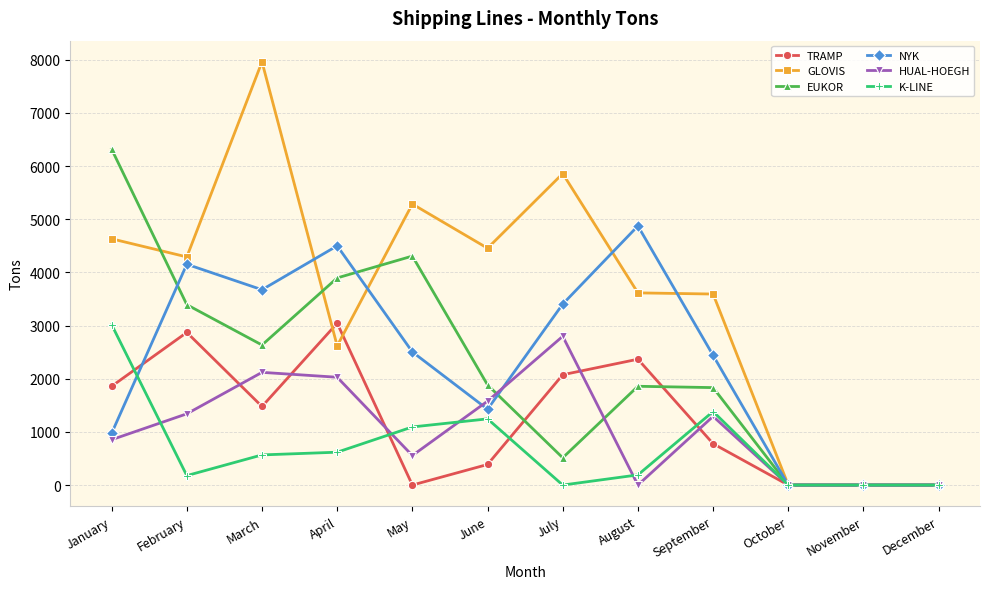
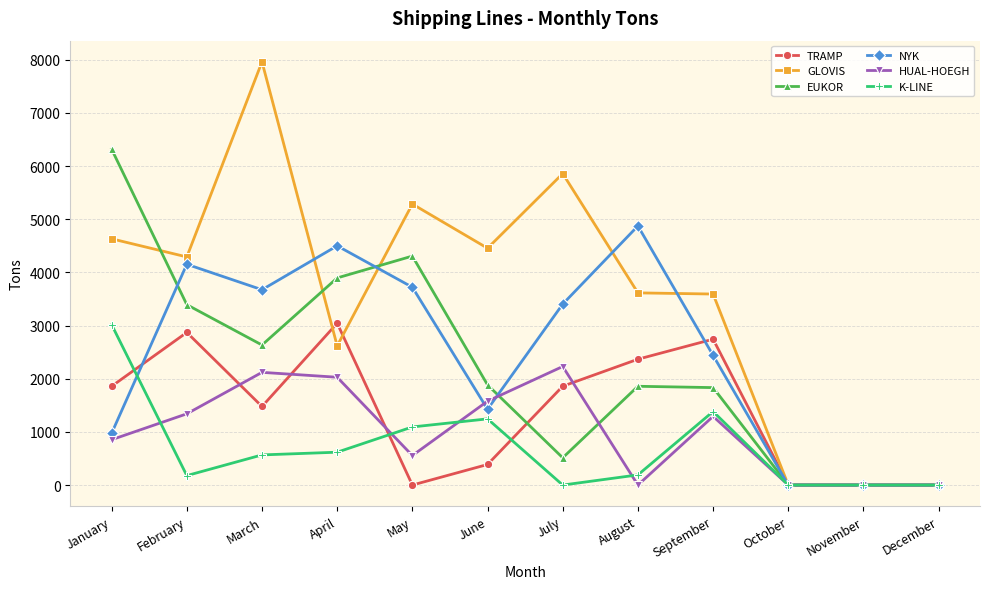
  {
    "TRAMP": {
      "January": 1900,
      "February": 2900,
      "March": 1500,
      "April": 3000,
      "May": 0,
      "June": 400,
-     "July": 2100,
+     "July": 1900,
      "August": 2400,
-     "September": 800
+     "September": 2700
    },
    "GLOVIS": {
      "January": 4600,
      "February": 4300,
      "March": 8000,
      "April": 2600,
      "May": 5300,
      "June": 4500,
      "July": 5900,
      "August": 3600,
      "September": 3600
    },
    "NYK": {
      "January": 1000,
      "February": 4200,
      "March": 3700,
      "April": 4500,
-     "May": 2500,
+     "May": 3700,
      "June": 1400,
      "July": 3400,
      "August": 4900,
      "September": 2400
    },
    "HUAL-HOEGH": {
      "January": 900,
      "February": 1300,
      "March": 2100,
      "April": 2000,
      "May": 600,
      "June": 1600,
-     "July": 2800,
+     "July": 2200,
      "August": 0,
      "September": 1300
    }
  }
